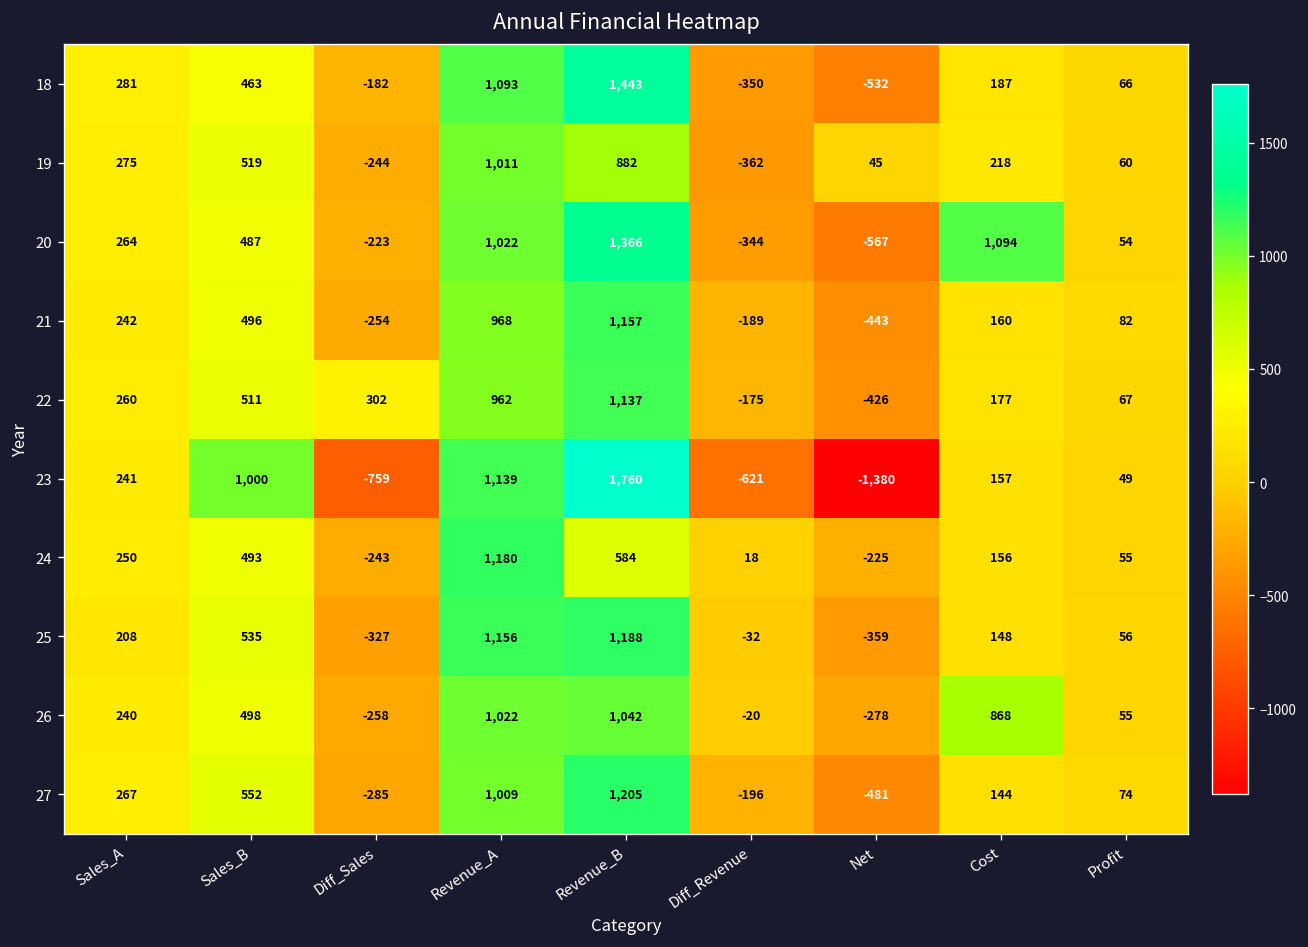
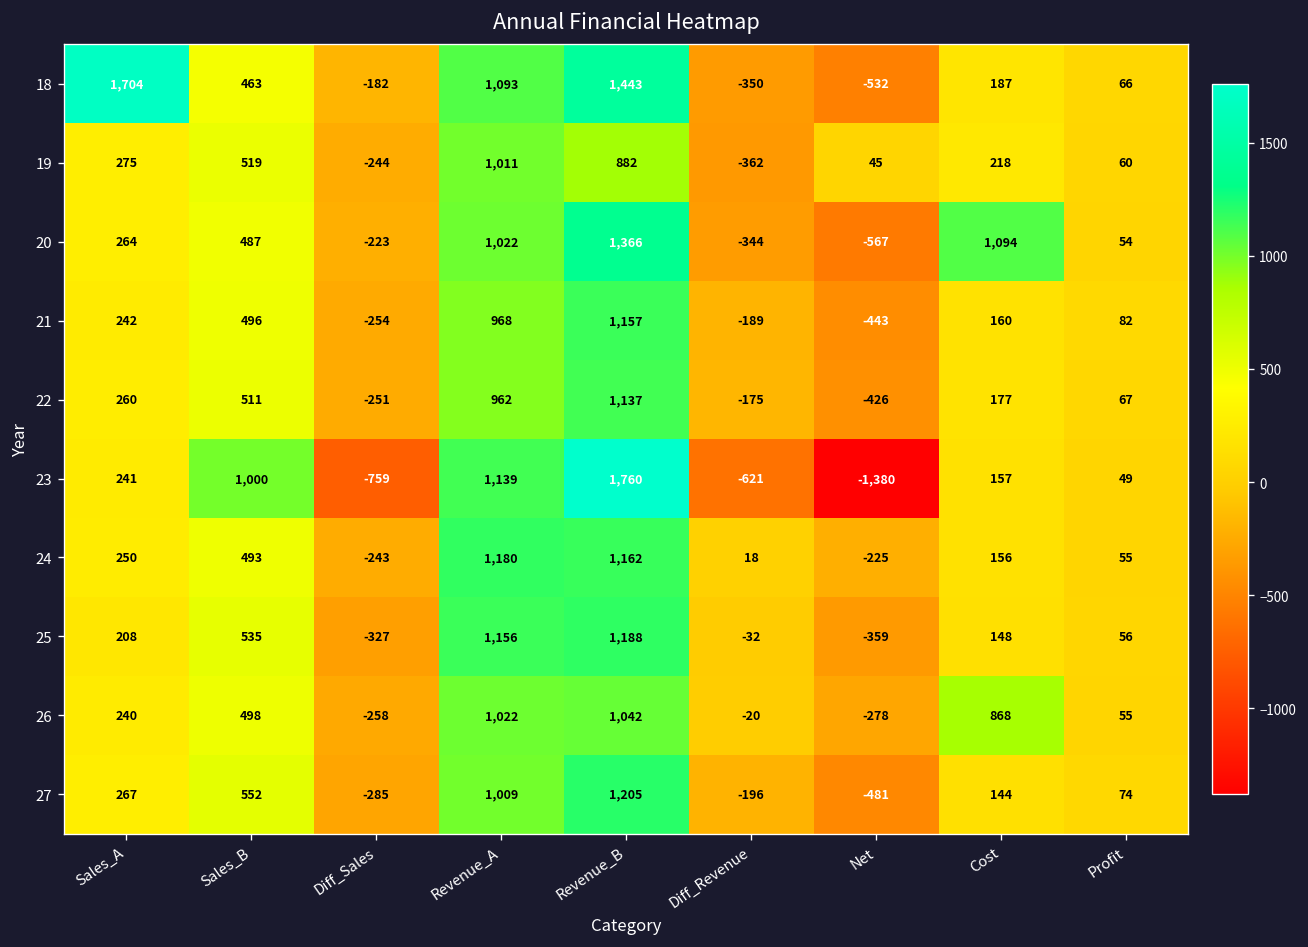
  {
    "18": {
-     "Sales_A": "281",
+     "Sales_A": "1,704",
      "Sales_B": "463",
      "Diff_Sales": "-182",
      "Revenue_A": "1,093",
      "Revenue_B": "1,443",
      "Diff_Revenue": "-350",
      "Net": "-532",
      "Cost": "187",
      "Profit": "66"
    },
    "19": {
      "Sales_A": "275",
      "Sales_B": "519",
      "Diff_Sales": "-244",
      "Revenue_A": "1,011",
      "Revenue_B": "882",
      "Diff_Revenue": "-362",
      "Net": "45",
      "Cost": "218",
      "Profit": "60"
    },
    "20": {
      "Sales_A": "264",
      "Sales_B": "487",
      "Diff_Sales": "-223",
      "Revenue_A": "1,022",
      "Revenue_B": "1,366",
      "Diff_Revenue": "-344",
      "Net": "-567",
      "Cost": "1,094",
      "Profit": "54"
    },
    "21": {
      "Sales_A": "242",
      "Sales_B": "496",
      "Diff_Sales": "-254",
      "Revenue_A": "968",
      "Revenue_B": "1,157",
      "Diff_Revenue": "-189",
      "Net": "-443",
      "Cost": "160",
      "Profit": "82"
    },
    "22": {
      "Sales_A": "260",
      "Sales_B": "511",
-     "Diff_Sales": "302",
+     "Diff_Sales": "-251",
      "Revenue_A": "962",
      "Revenue_B": "1,137",
      "Diff_Revenue": "-175",
      "Net": "-426",
      "Cost": "177",
      "Profit": "67"
    },
    "23": {
      "Sales_A": "241",
      "Sales_B": "1,000",
      "Diff_Sales": "-759",
      "Revenue_A": "1,139",
      "Revenue_B": "1,760",
      "Diff_Revenue": "-621",
      "Net": "-1,380",
      "Cost": "157",
      "Profit": "49"
    },
    "24": {
      "Sales_A": "250",
      "Sales_B": "493",
      "Diff_Sales": "-243",
      "Revenue_A": "1,180",
-     "Revenue_B": "584",
+     "Revenue_B": "1,162",
      "Diff_Revenue": "18",
      "Net": "-225",
      "Cost": "156",
      "Profit": "55"
    },
    "25": {
      "Sales_A": "208",
      "Sales_B": "535",
      "Diff_Sales": "-327",
      "Revenue_A": "1,156",
      "Revenue_B": "1,188",
      "Diff_Revenue": "-32",
      "Net": "-359",
      "Cost": "148",
      "Profit": "56"
    },
    "26": {
      "Sales_A": "240",
      "Sales_B": "498",
      "Diff_Sales": "-258",
      "Revenue_A": "1,022",
      "Revenue_B": "1,042",
      "Diff_Revenue": "-20",
      "Net": "-278",
      "Cost": "868",
      "Profit": "55"
    },
    "27": {
      "Sales_A": "267",
      "Sales_B": "552",
      "Diff_Sales": "-285",
      "Revenue_A": "1,009",
      "Revenue_B": "1,205",
      "Diff_Revenue": "-196",
      "Net": "-481",
      "Cost": "144",
      "Profit": "74"
    }
  }
